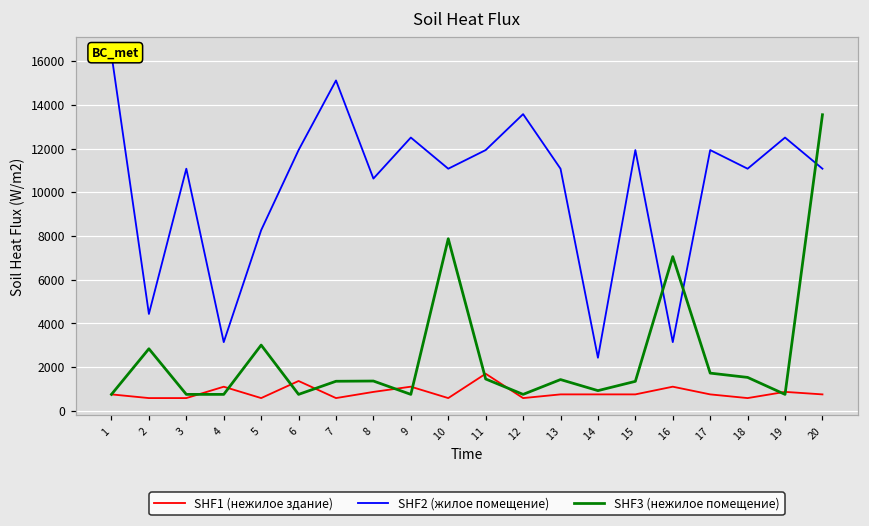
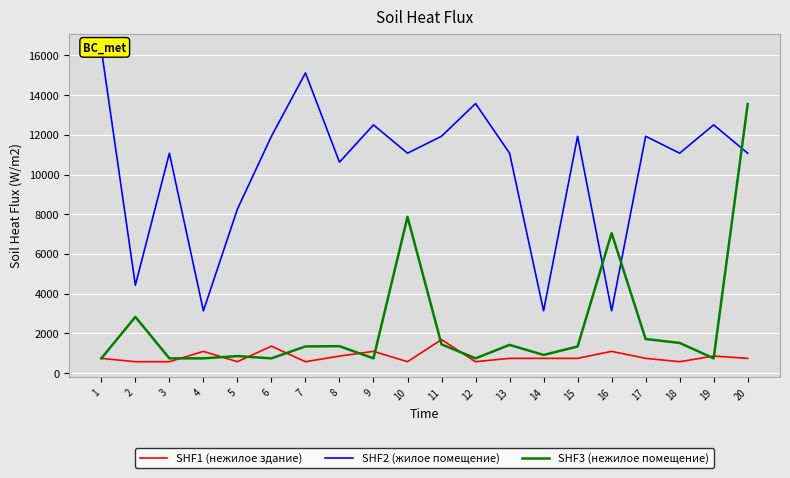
  {
    "SHF1 (нежилое здание)": {
      "2": 600,
      "3": 600,
      "4": 1100,
      "5": 600,
      "6": 1400,
      "7": 600,
      "8": 900,
      "9": 1100,
      "10": 600,
      "11": 1700,
      "12": 600,
      "13": 700,
      "14": 700,
      "15": 700,
      "16": 1100,
      "17": 700,
      "18": 600,
      "20": 700
    },
    "SHF2 (жилое помещение)": {
      "2": 4400,
      "3": 11100,
      "4": 3100,
      "5": 8300,
      "6": 11900,
      "7": 15100,
      "8": 10600,
      "9": 12500,
      "10": 11100,
      "11": 11900,
      "12": 13600,
      "13": 11100,
-     "14": 2400,
+     "14": 3100,
      "15": 11900,
      "16": 3100,
      "17": 11900,
      "18": 11100,
      "19": 12500,
      "20": 11100
    },
    "SHF3 (нежилое помещение)": {
      "2": 2800,
      "3": 700,
      "4": 700,
-     "5": 3000,
+     "5": 900,
      "6": 700,
      "7": 1300,
      "8": 1400,
      "9": 700,
      "10": 7900,
      "11": 1400,
      "12": 700,
      "13": 1400,
      "14": 900,
      "15": 1300,
      "16": 7100,
      "17": 1700,
      "18": 1500,
      "20": 13500
    }
  }
